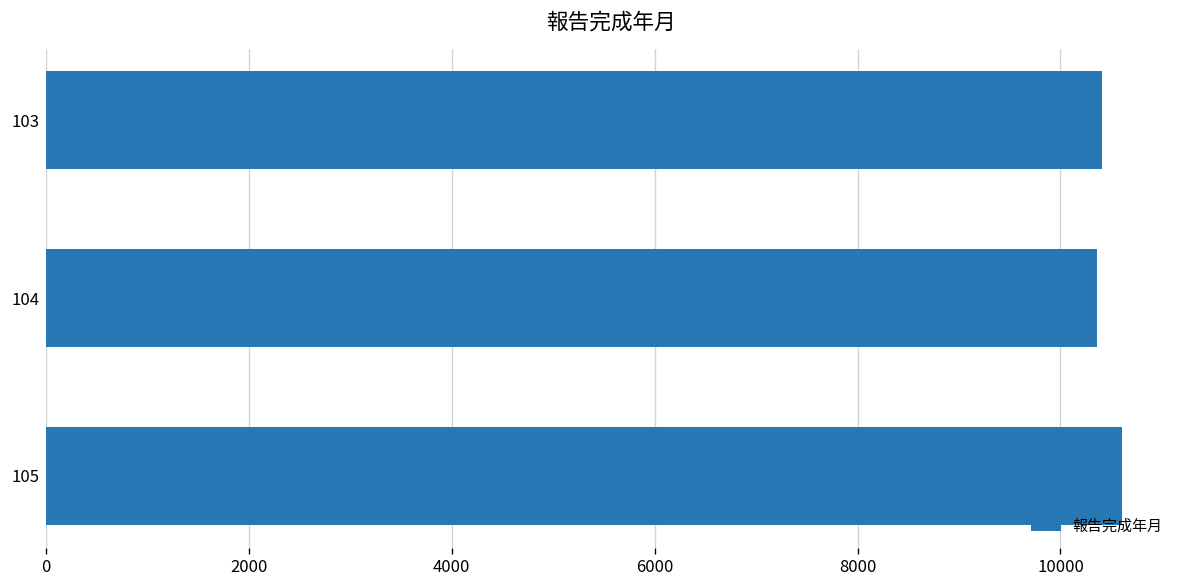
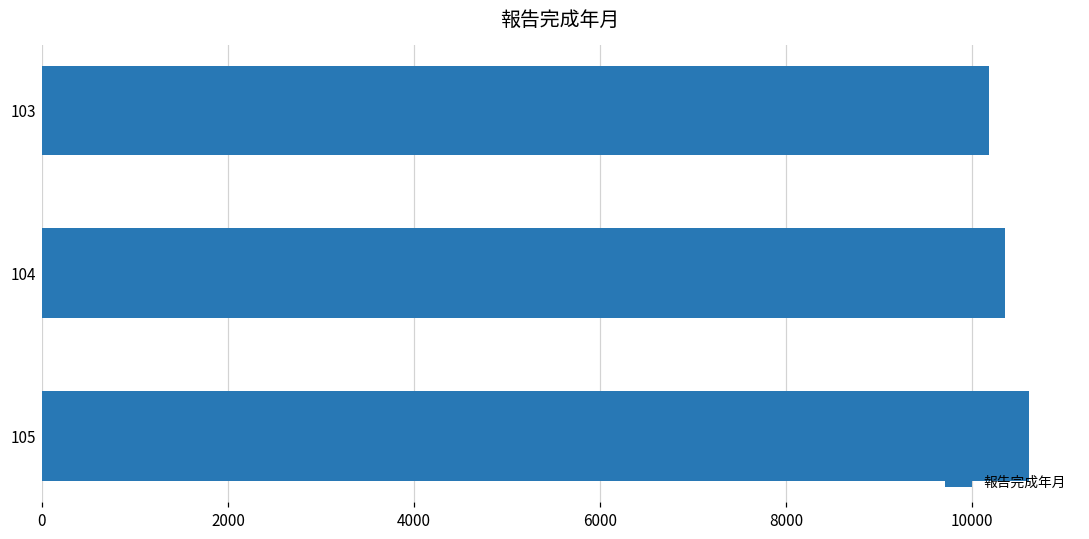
  {
-   "103": 10400,
+   "103": 10200,
    "104": 10400,
    "105": 10600
  }
